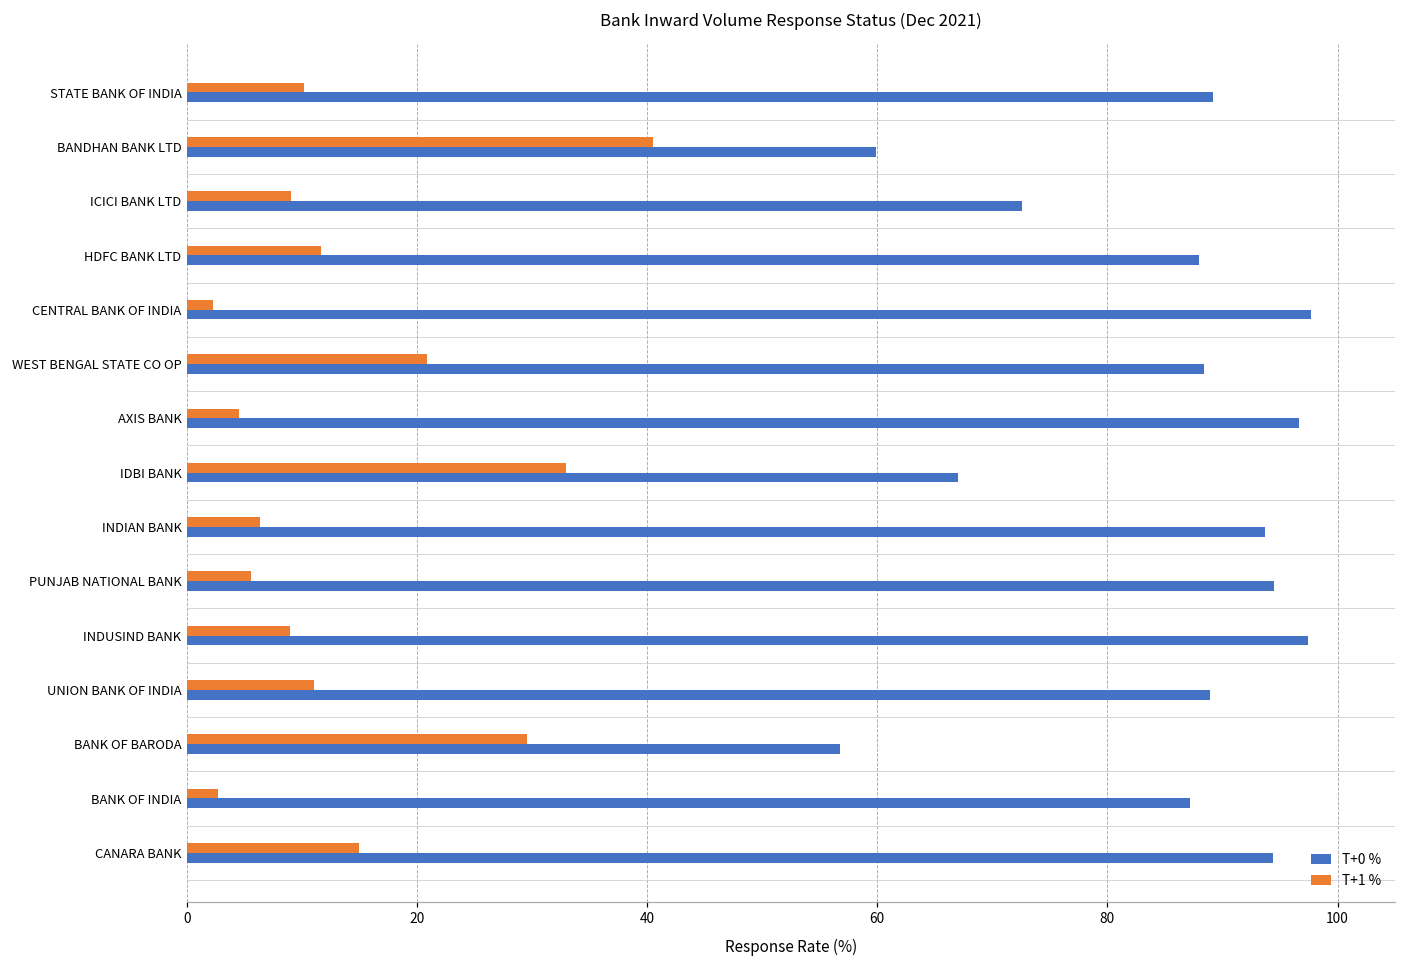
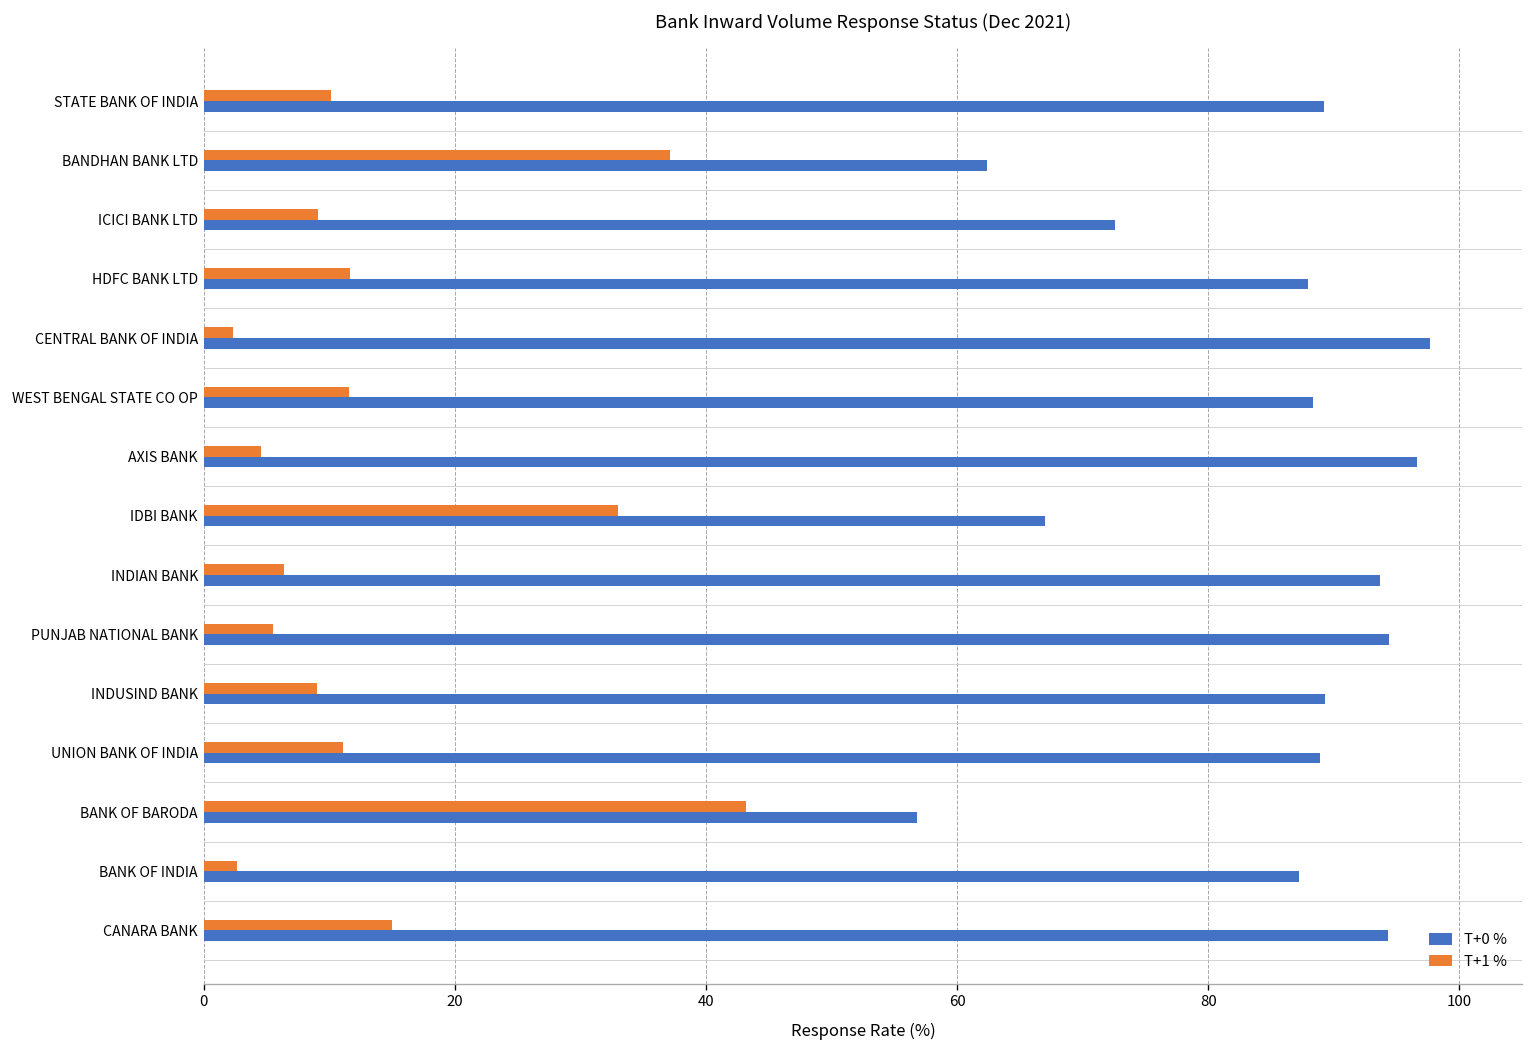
  {
    "T+0 %": {
      "STATE BANK OF INDIA": 89.2,
-     "BANDHAN BANK LTD": 59.9,
+     "BANDHAN BANK LTD": 62.4,
      "ICICI BANK LTD": 72.6,
      "HDFC BANK LTD": 87.9,
      "CENTRAL BANK OF INDIA": 97.7,
      "WEST BENGAL STATE CO OP": 88.4,
      "AXIS BANK": 96.7,
      "IDBI BANK": 67.0,
      "INDIAN BANK": 93.7,
      "PUNJAB NATIONAL BANK": 94.4,
-     "INDUSIND BANK": 97.4,
+     "INDUSIND BANK": 89.3,
      "UNION BANK OF INDIA": 88.9,
      "BANK OF BARODA": 56.8,
      "BANK OF INDIA": 87.2,
      "CANARA BANK": 94.4
    },
    "T+1 %": {
      "STATE BANK OF INDIA": 10.1,
-     "BANDHAN BANK LTD": 40.5,
+     "BANDHAN BANK LTD": 37.2,
      "ICICI BANK LTD": 9.1,
      "HDFC BANK LTD": 11.7,
      "CENTRAL BANK OF INDIA": 2.3,
-     "WEST BENGAL STATE CO OP": 20.8,
+     "WEST BENGAL STATE CO OP": 11.6,
      "AXIS BANK": 4.6,
      "IDBI BANK": 33.0,
      "INDIAN BANK": 6.4,
      "PUNJAB NATIONAL BANK": 5.5,
      "INDUSIND BANK": 9.0,
      "UNION BANK OF INDIA": 11.1,
-     "BANK OF BARODA": 29.6,
+     "BANK OF BARODA": 43.2,
      "BANK OF INDIA": 2.7,
      "CANARA BANK": 15.0
    }
  }
